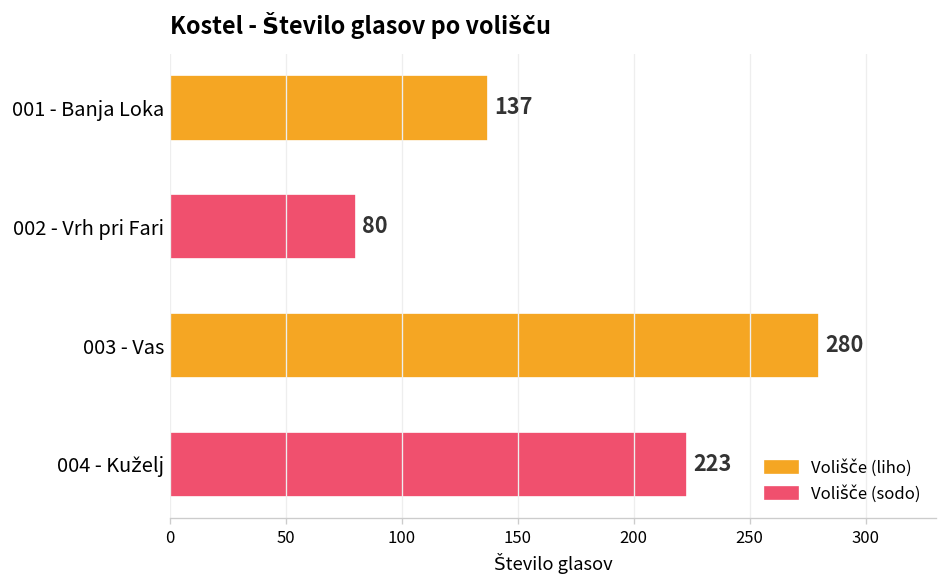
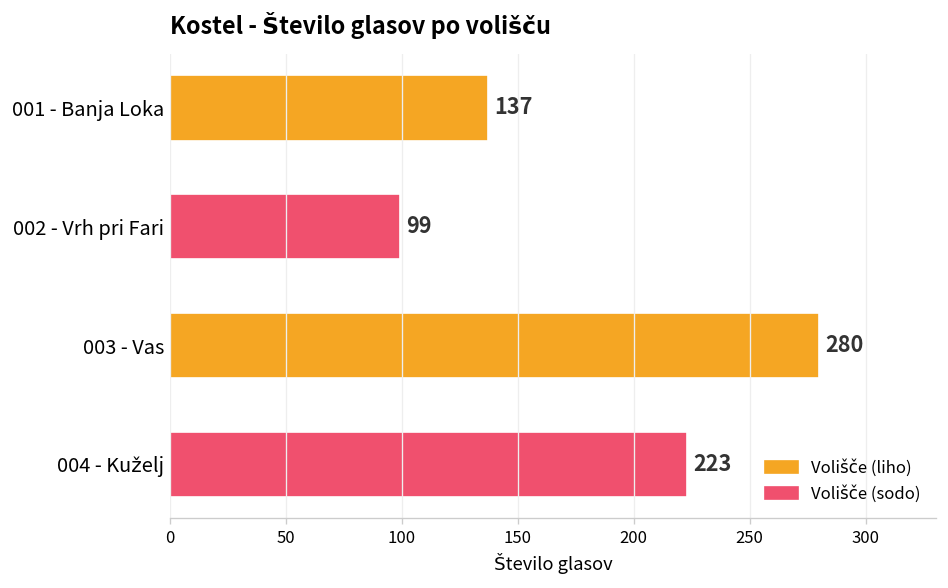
  {
    "001 - Banja Loka": 137,
-   "002 - Vrh pri Fari": 80,
+   "002 - Vrh pri Fari": 99,
    "003 - Vas": 280,
    "004 - Kuželj": 223
  }
